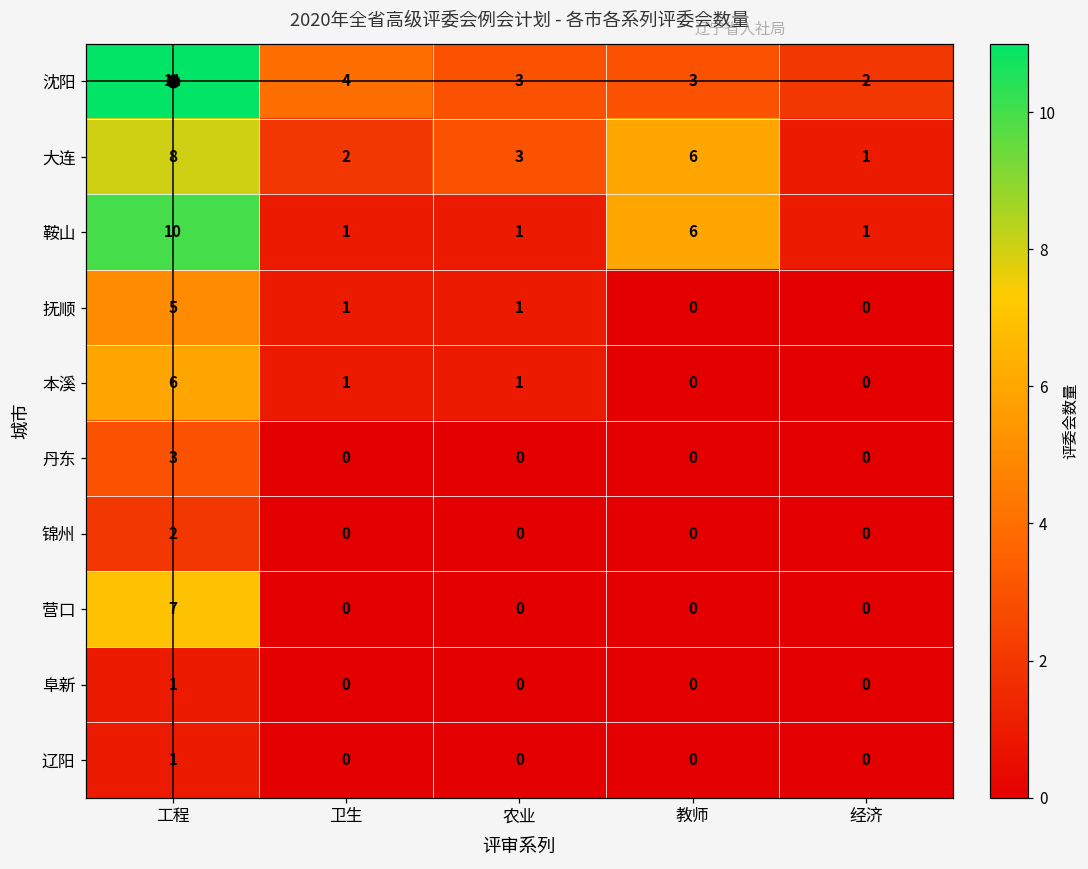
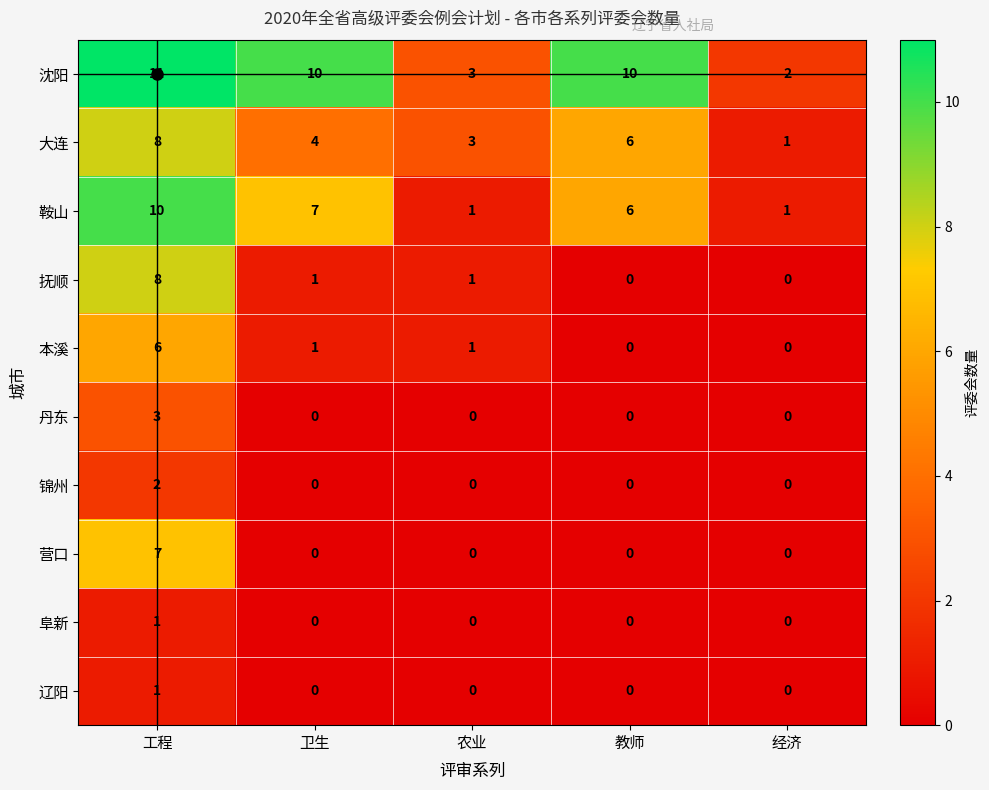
  {
    "沈阳": {
-     "卫生": 4,
+     "卫生": 10,
      "农业": 3,
-     "教师": 3,
+     "教师": 10,
      "经济": 2
    },
    "大连": {
      "工程": 8,
-     "卫生": 2,
+     "卫生": 4,
      "农业": 3,
      "教师": 6,
      "经济": 1
    },
    "鞍山": {
      "工程": 10,
-     "卫生": 1,
+     "卫生": 7,
      "农业": 1,
      "教师": 6,
      "经济": 1
    },
    "抚顺": {
-     "工程": 5,
+     "工程": 8,
      "卫生": 1,
      "农业": 1,
      "教师": 0,
      "经济": 0
    },
    "本溪": {
      "工程": 6,
      "卫生": 1,
      "农业": 1,
      "教师": 0,
      "经济": 0
    },
    "丹东": {
      "工程": 3,
      "卫生": 0,
      "农业": 0,
      "教师": 0,
      "经济": 0
    },
    "锦州": {
      "工程": 2,
      "卫生": 0,
      "农业": 0,
      "教师": 0,
      "经济": 0
    },
    "营口": {
      "工程": 7,
      "卫生": 0,
      "农业": 0,
      "教师": 0,
      "经济": 0
    },
    "阜新": {
      "工程": 1,
      "卫生": 0,
      "农业": 0,
      "教师": 0,
      "经济": 0
    },
    "辽阳": {
      "工程": 1,
      "卫生": 0,
      "农业": 0,
      "教师": 0,
      "经济": 0
    }
  }
